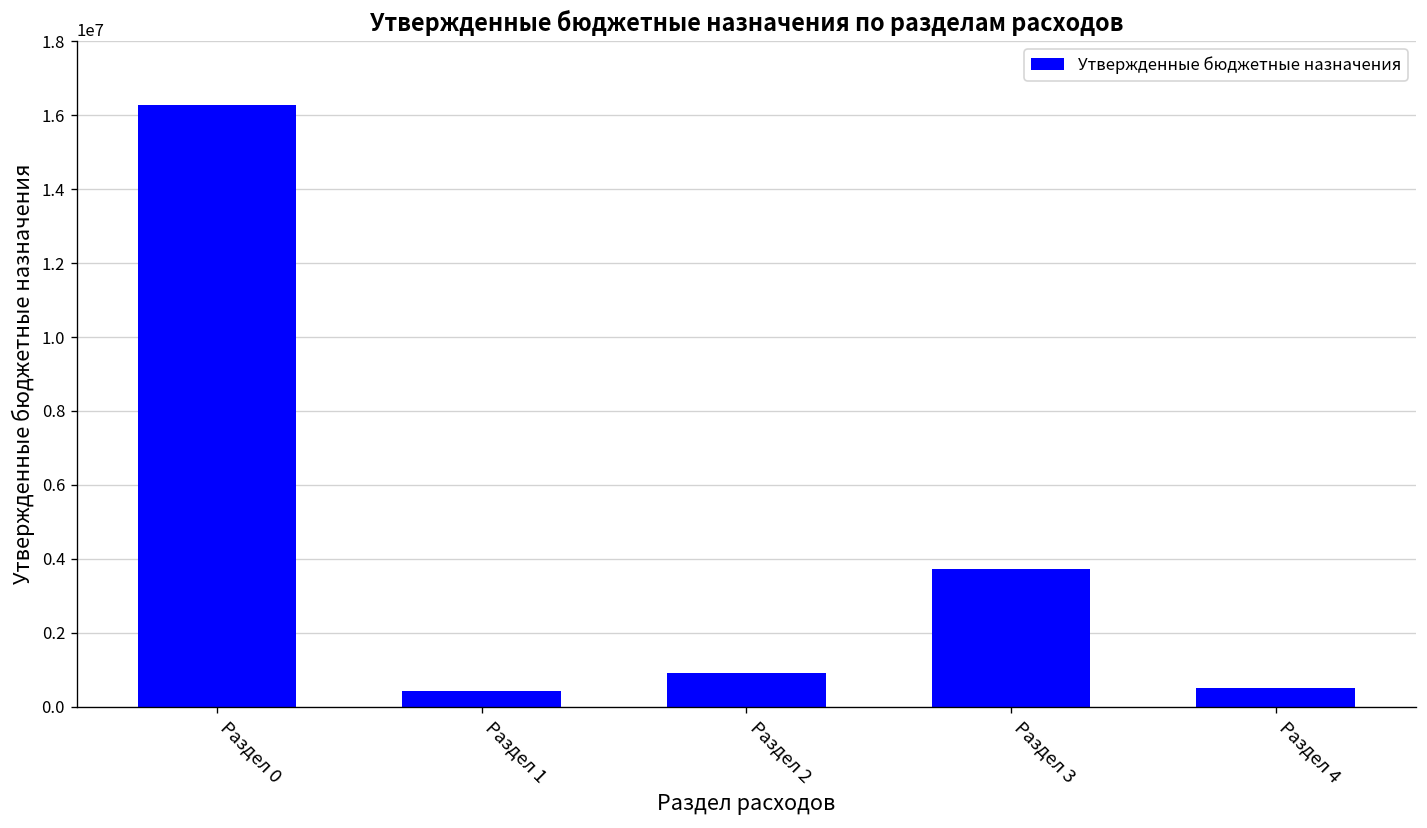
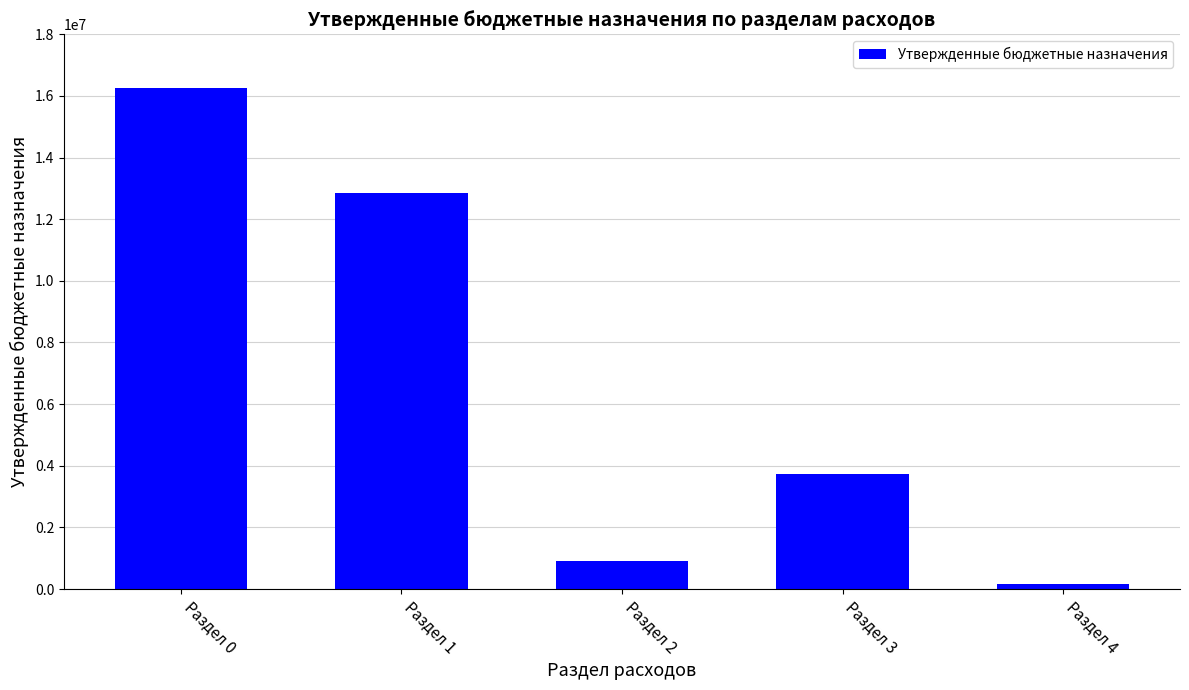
  {
    "Раздел 0": 16300000,
-   "Раздел 1": 400000,
+   "Раздел 1": 12800000,
    "Раздел 2": 900000,
    "Раздел 3": 3700000,
-   "Раздел 4": 500000
+   "Раздел 4": 200000
  }
